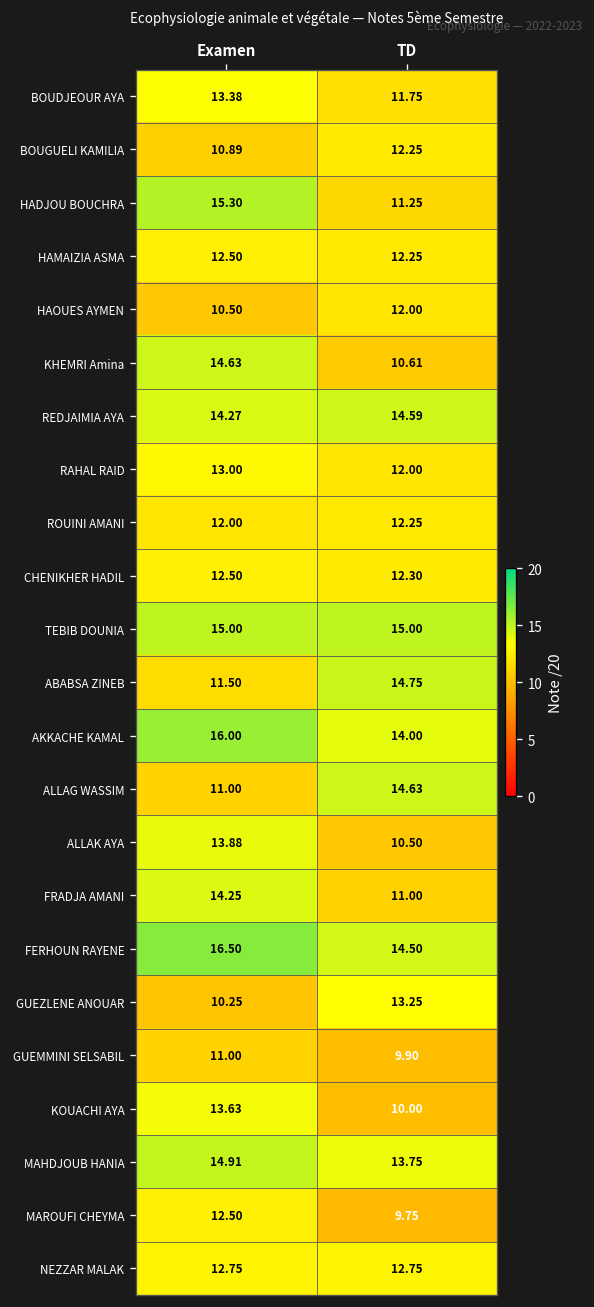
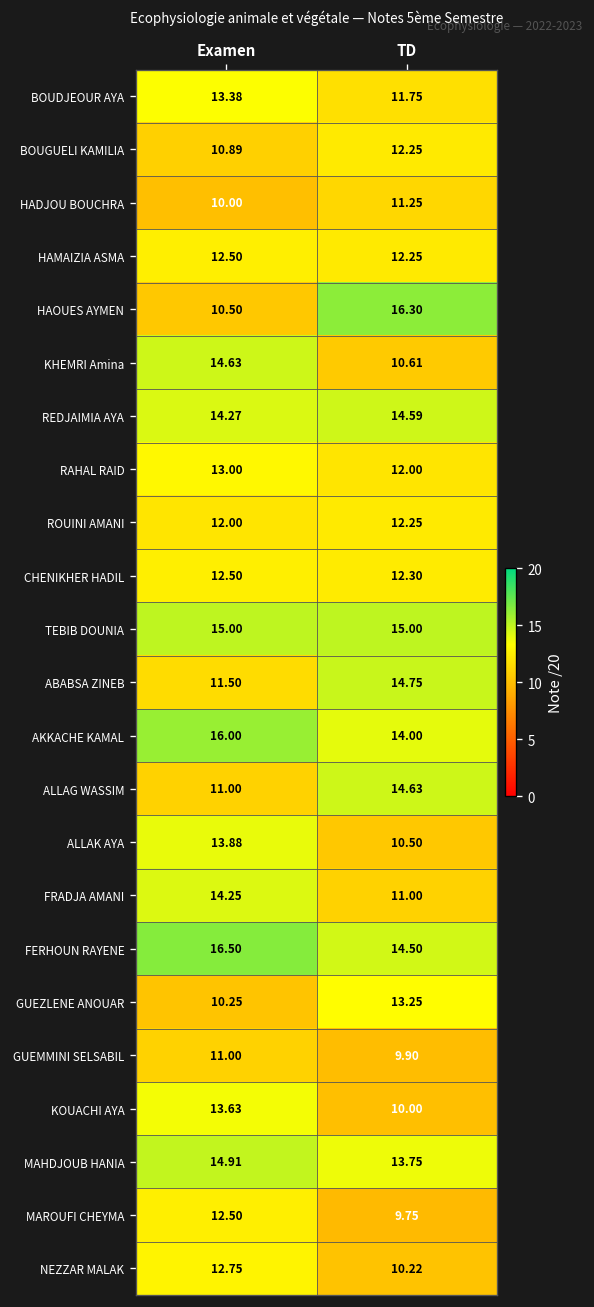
  {
    "BOUDJEOUR AYA": {
      "Examen": 13.38,
      "TD": 11.75
    },
    "BOUGUELI KAMILIA": {
      "Examen": 10.89,
      "TD": 12.25
    },
    "HADJOU BOUCHRA": {
-     "Examen": 15.30,
+     "Examen": 10.00,
      "TD": 11.25
    },
    "HAMAIZIA ASMA": {
      "Examen": 12.50,
      "TD": 12.25
    },
    "HAOUES AYMEN": {
      "Examen": 10.50,
-     "TD": 12.00
+     "TD": 16.30
    },
    "KHEMRI Amina": {
      "Examen": 14.63,
      "TD": 10.61
    },
    "REDJAIMIA AYA": {
      "Examen": 14.27,
      "TD": 14.59
    },
    "RAHAL RAID": {
      "Examen": 13.00,
      "TD": 12.00
    },
    "ROUINI AMANI": {
      "Examen": 12.00,
      "TD": 12.25
    },
    "CHENIKHER HADIL": {
      "Examen": 12.50,
      "TD": 12.30
    },
    "TEBIB DOUNIA": {
      "Examen": 15.00,
      "TD": 15.00
    },
    "ABABSA ZINEB": {
      "Examen": 11.50,
      "TD": 14.75
    },
    "AKKACHE KAMAL": {
      "Examen": 16.00,
      "TD": 14.00
    },
    "ALLAG WASSIM": {
      "Examen": 11.00,
      "TD": 14.63
    },
    "ALLAK AYA": {
      "Examen": 13.88,
      "TD": 10.50
    },
    "FRADJA AMANI": {
      "Examen": 14.25,
      "TD": 11.00
    },
    "FERHOUN RAYENE": {
      "Examen": 16.50,
      "TD": 14.50
    },
    "GUEZLENE ANOUAR": {
      "Examen": 10.25,
      "TD": 13.25
    },
    "GUEMMINI SELSABIL": {
      "Examen": 11.00,
      "TD": 9.90
    },
    "KOUACHI AYA": {
      "Examen": 13.63,
      "TD": 10.00
    },
    "MAHDJOUB HANIA": {
      "Examen": 14.91,
      "TD": 13.75
    },
    "MAROUFI CHEYMA": {
      "Examen": 12.50,
      "TD": 9.75
    },
    "NEZZAR MALAK": {
      "Examen": 12.75,
-     "TD": 12.75
+     "TD": 10.22
    }
  }
